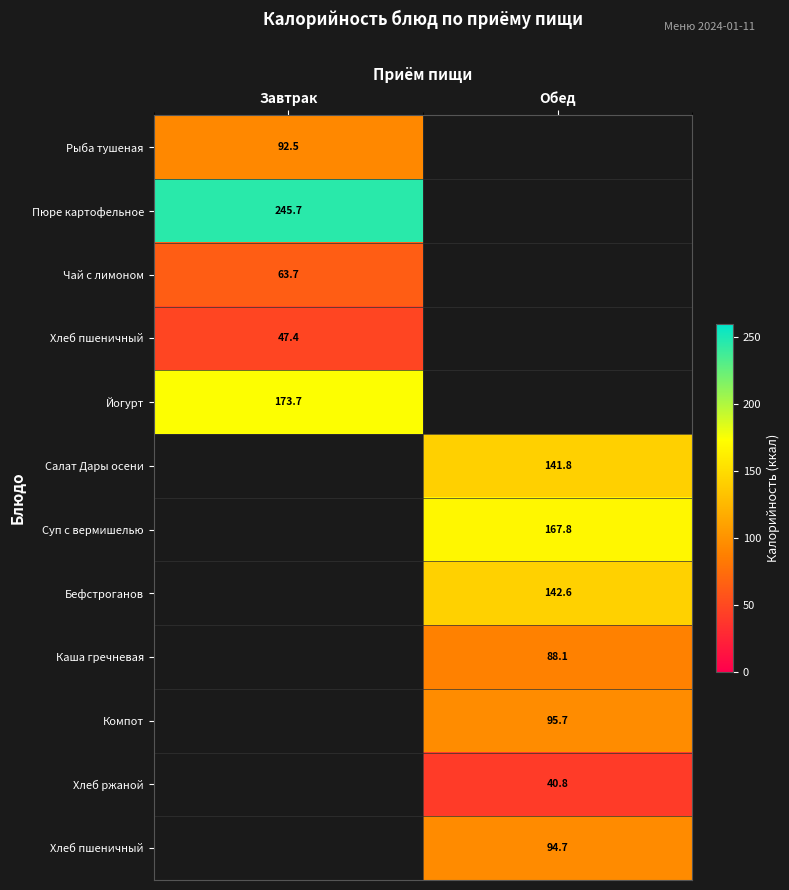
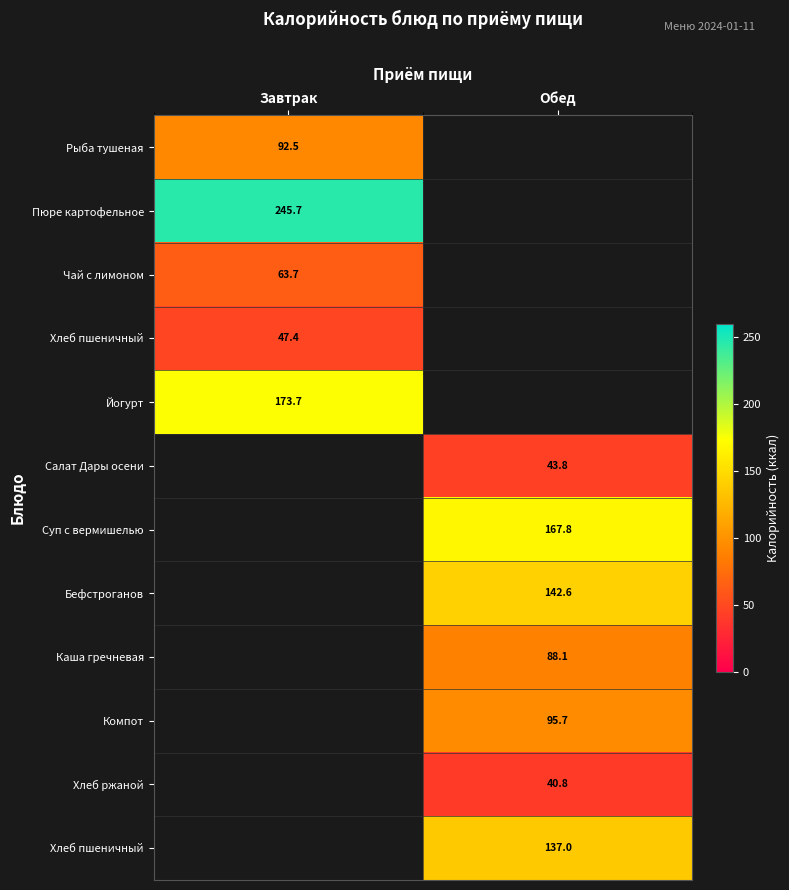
  {
    "Рыба тушеная": {
      "Завтрак": 92.5
    },
    "Пюре картофельное": {
      "Завтрак": 245.7
    },
    "Чай с лимоном": {
      "Завтрак": 63.7
    },
    "Хлеб пшеничный": {
      "Завтрак": 47.4,
-     "Обед": 94.7
+     "Обед": 137.0
    },
    "Йогурт": {
      "Завтрак": 173.7
    },
    "Салат Дары осени": {
-     "Обед": 141.8
+     "Обед": 43.8
    },
    "Суп с вермишелью": {
      "Обед": 167.8
    },
    "Бефстроганов": {
      "Обед": 142.6
    },
    "Каша гречневая": {
      "Обед": 88.1
    },
    "Компот": {
      "Обед": 95.7
    },
    "Хлеб ржаной": {
      "Обед": 40.8
    }
  }
